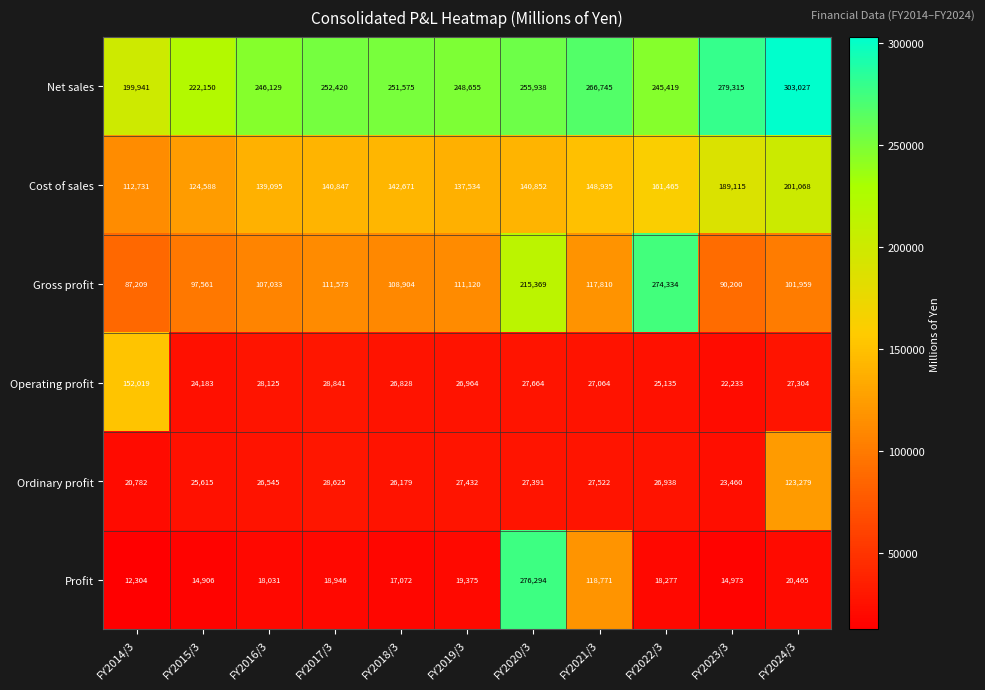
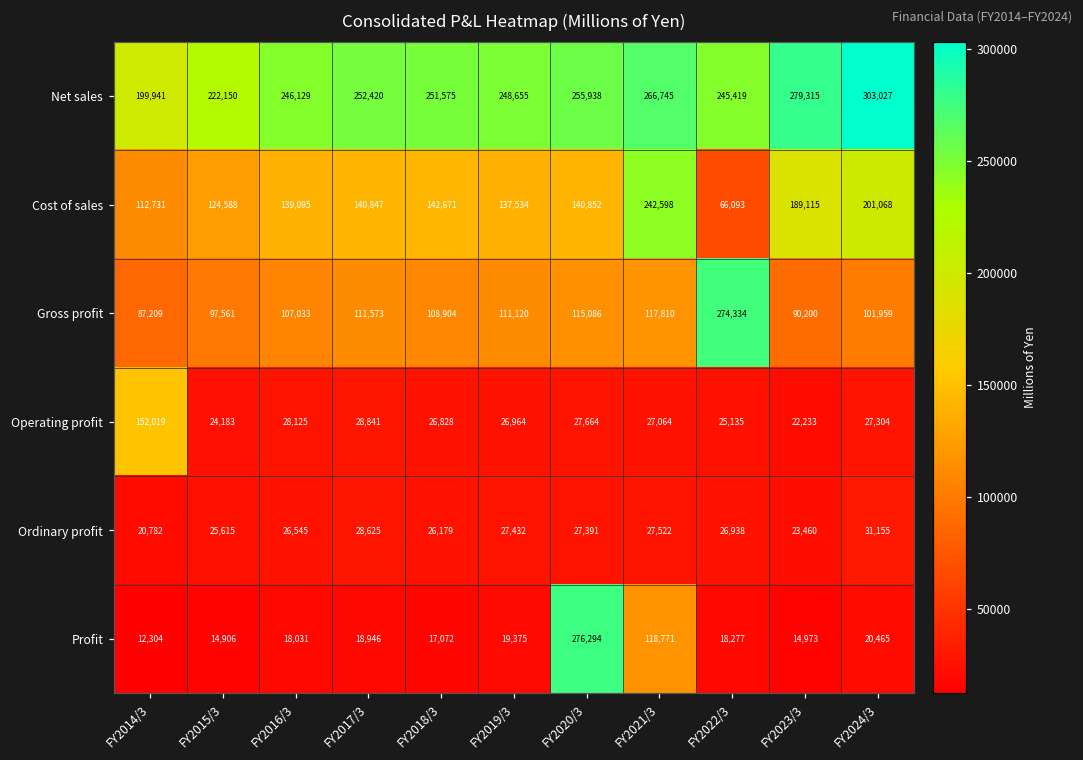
  {
    "Net sales": {
      "FY2014/3": "199,941",
      "FY2015/3": "222,150",
      "FY2016/3": "246,129",
      "FY2017/3": "252,420",
      "FY2018/3": "251,575",
      "FY2019/3": "248,655",
      "FY2020/3": "255,938",
      "FY2021/3": "266,745",
      "FY2022/3": "245,419",
      "FY2023/3": "279,315",
      "FY2024/3": "303,027"
    },
    "Cost of sales": {
      "FY2014/3": "112,731",
      "FY2015/3": "124,588",
      "FY2016/3": "139,095",
      "FY2017/3": "140,847",
      "FY2018/3": "142,671",
      "FY2019/3": "137,534",
      "FY2020/3": "140,852",
-     "FY2021/3": "148,935",
-     "FY2022/3": "161,465",
+     "FY2021/3": "242,598",
+     "FY2022/3": "66,093",
      "FY2023/3": "189,115",
      "FY2024/3": "201,068"
    },
    "Gross profit": {
      "FY2014/3": "87,209",
      "FY2015/3": "97,561",
      "FY2016/3": "107,033",
      "FY2017/3": "111,573",
      "FY2018/3": "108,904",
      "FY2019/3": "111,120",
-     "FY2020/3": "215,369",
+     "FY2020/3": "115,086",
      "FY2021/3": "117,810",
      "FY2022/3": "274,334",
      "FY2023/3": "90,200",
      "FY2024/3": "101,959"
    },
    "Operating profit": {
      "FY2014/3": "152,019",
      "FY2015/3": "24,183",
      "FY2016/3": "28,125",
      "FY2017/3": "28,841",
      "FY2018/3": "26,828",
      "FY2019/3": "26,964",
      "FY2020/3": "27,664",
      "FY2021/3": "27,064",
      "FY2022/3": "25,135",
      "FY2023/3": "22,233",
      "FY2024/3": "27,304"
    },
    "Ordinary profit": {
      "FY2014/3": "20,782",
      "FY2015/3": "25,615",
      "FY2016/3": "26,545",
      "FY2017/3": "28,625",
      "FY2018/3": "26,179",
      "FY2019/3": "27,432",
      "FY2020/3": "27,391",
      "FY2021/3": "27,522",
      "FY2022/3": "26,938",
      "FY2023/3": "23,460",
-     "FY2024/3": "123,279"
+     "FY2024/3": "31,155"
    },
    "Profit": {
      "FY2014/3": "12,304",
      "FY2015/3": "14,906",
      "FY2016/3": "18,031",
      "FY2017/3": "18,946",
      "FY2018/3": "17,072",
      "FY2019/3": "19,375",
      "FY2020/3": "276,294",
      "FY2021/3": "118,771",
      "FY2022/3": "18,277",
      "FY2023/3": "14,973",
      "FY2024/3": "20,465"
    }
  }
